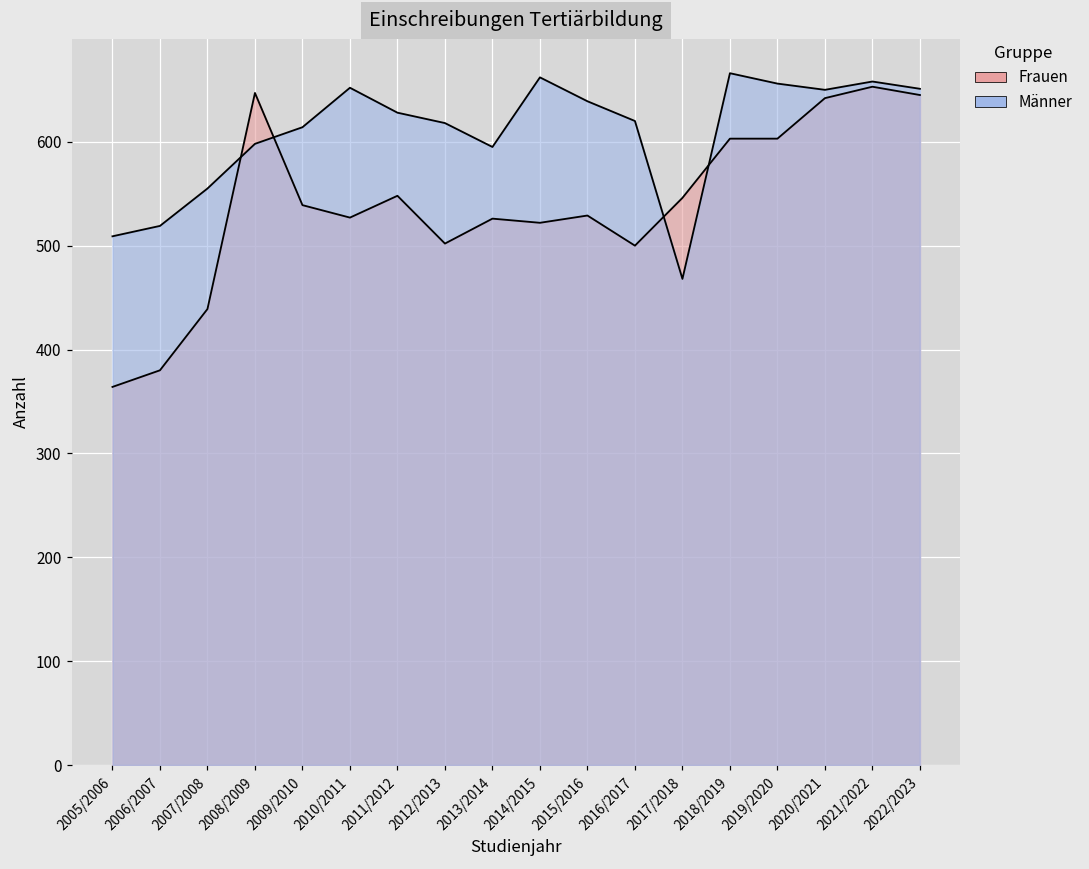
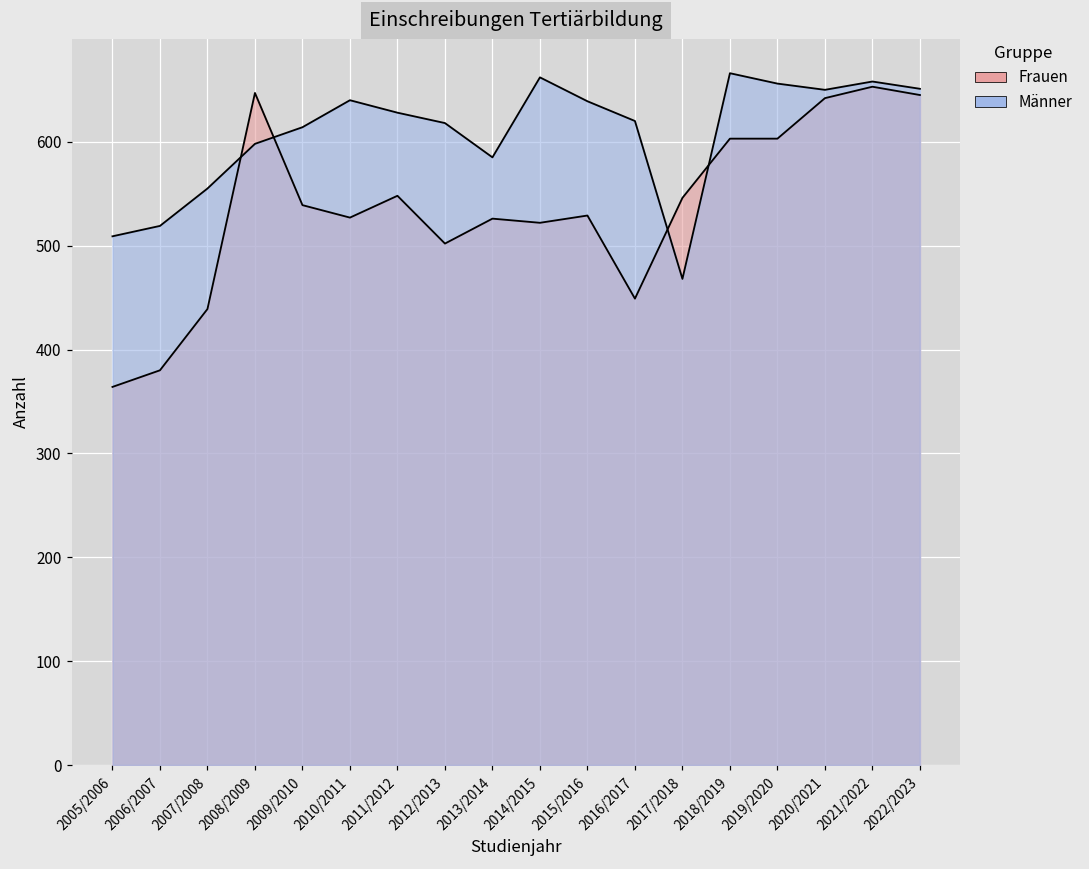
  {
    "Frauen": {
      "2005/2006": 360,
      "2006/2007": 380,
      "2007/2008": 440,
      "2008/2009": 650,
      "2009/2010": 540,
      "2010/2011": 530,
      "2011/2012": 550,
      "2012/2013": 500,
      "2013/2014": 530,
      "2014/2015": 520,
      "2015/2016": 530,
-     "2016/2017": 500,
+     "2016/2017": 450,
      "2017/2018": 550,
      "2018/2019": 600,
      "2019/2020": 600,
      "2020/2021": 640,
      "2021/2022": 650,
      "2022/2023": 650
    },
    "Männer": {
      "2005/2006": 510,
      "2006/2007": 520,
      "2007/2008": 560,
      "2008/2009": 600,
      "2009/2010": 610,
-     "2010/2011": 650,
+     "2010/2011": 640,
      "2011/2012": 630,
      "2012/2013": 620,
-     "2013/2014": 600,
+     "2013/2014": 590,
      "2014/2015": 660,
      "2015/2016": 640,
      "2016/2017": 620,
      "2017/2018": 470,
      "2018/2019": 670,
      "2019/2020": 660,
      "2020/2021": 650,
      "2021/2022": 660,
      "2022/2023": 650
    }
  }
